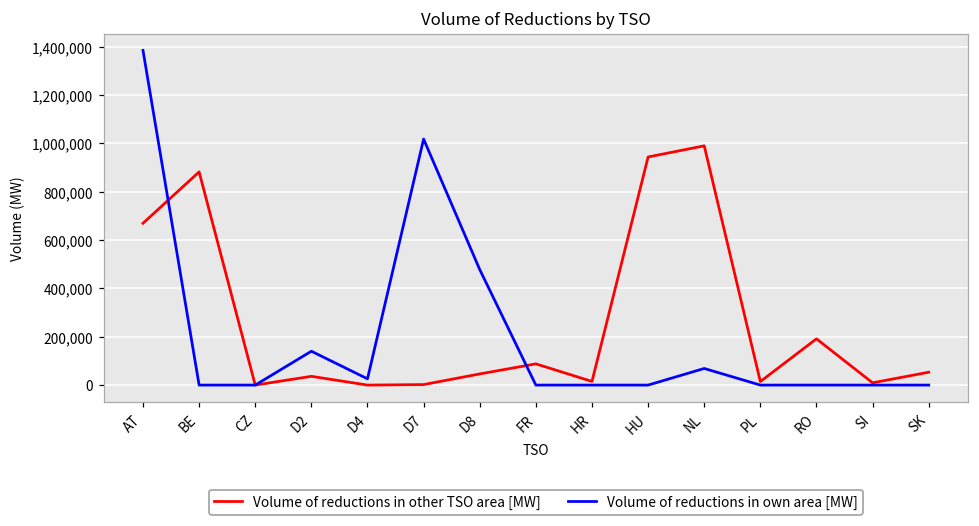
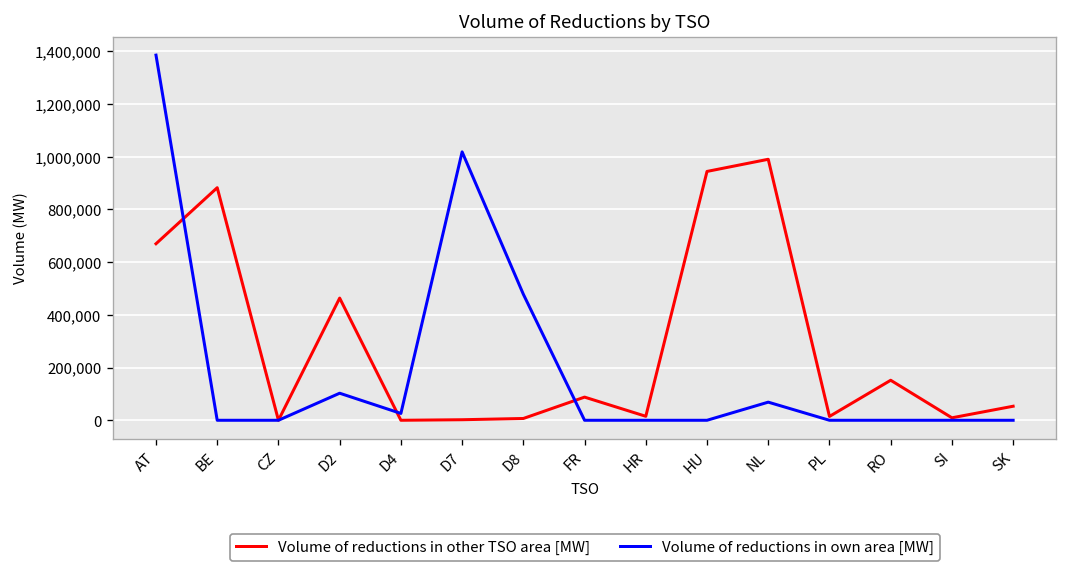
  {
    "Volume of reductions in other TSO area [MW]": {
      "AT": "670,000",
      "BE": "880,000",
-     "D2": "40,000",
+     "D2": "460,000",
      "D4": "0",
      "D7": "0",
-     "D8": "50,000",
+     "D8": "10,000",
      "FR": "90,000",
      "HR": "20,000",
      "HU": "940,000",
      "NL": "990,000",
      "PL": "10,000",
-     "RO": "190,000",
+     "RO": "150,000",
      "SK": "50,000"
    },
    "Volume of reductions in own area [MW]": {
      "AT": "1,390,000",
      "BE": "0",
-     "D2": "140,000",
+     "D2": "100,000",
      "D4": "30,000",
      "D7": "1,020,000",
      "D8": "480,000",
      "FR": "0",
      "HR": "0",
      "HU": "0",
      "NL": "70,000",
      "PL": "0",
      "RO": "0",
      "SK": "0"
    }
  }
